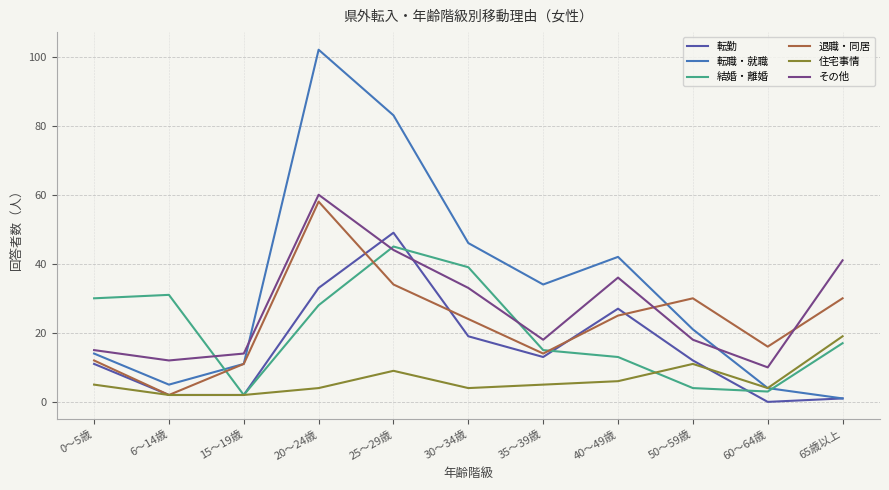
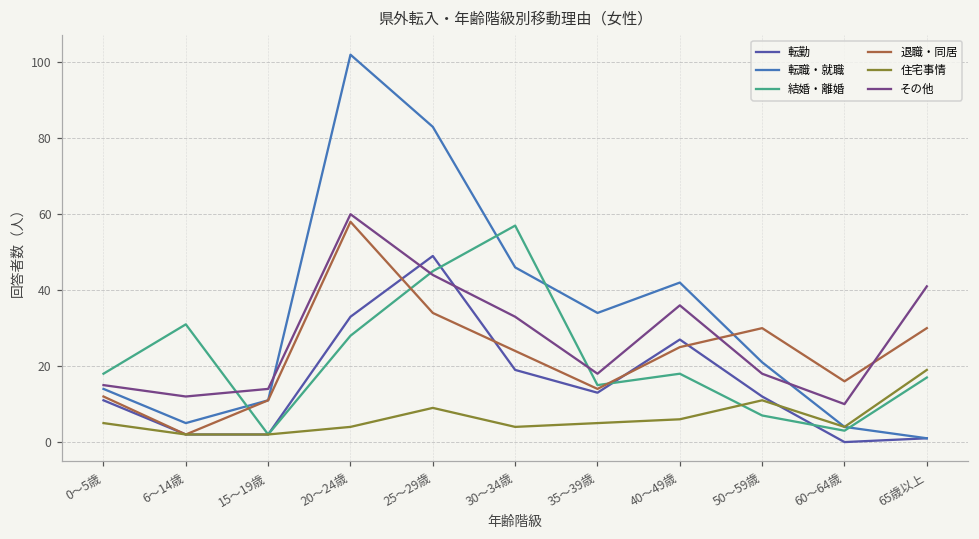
  {
    "結婚・離婚": {
-     "0～5歳": 30,
+     "0～5歳": 18,
      "6～14歳": 31,
      "20～24歳": 28,
      "25～29歳": 45,
-     "30～34歳": 39,
+     "30～34歳": 57,
      "35～39歳": 15,
-     "40～49歳": 13,
-     "50～59歳": 4,
+     "40～49歳": 18,
+     "50～59歳": 7,
      "60～64歳": 3,
      "65歳以上": 17
    }
  }
